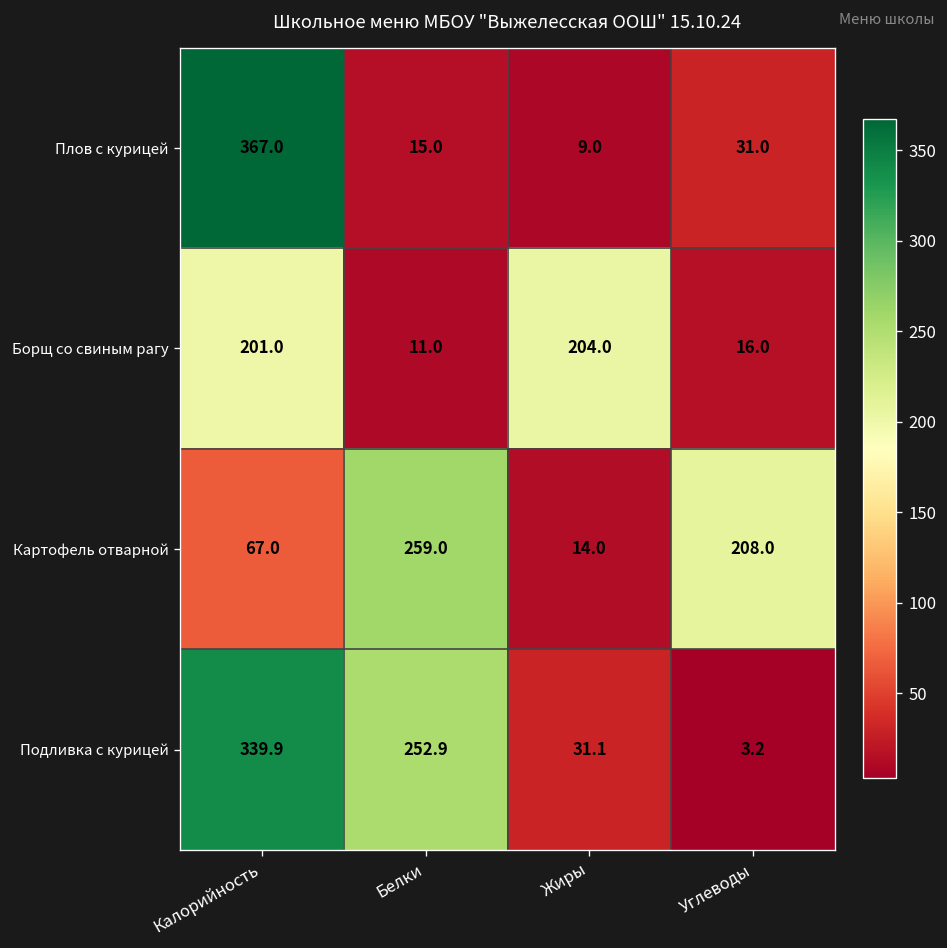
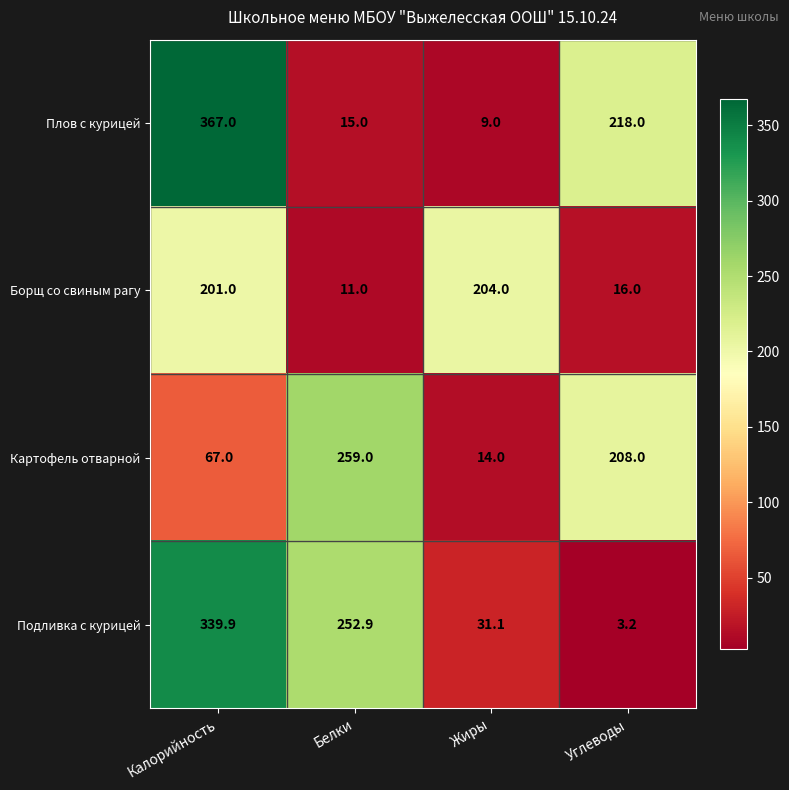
  {
    "Плов с курицей": {
      "Калорийность": 367.0,
      "Белки": 15.0,
      "Жиры": 9.0,
-     "Углеводы": 31.0
+     "Углеводы": 218.0
    },
    "Борщ со свиным рагу": {
      "Калорийность": 201.0,
      "Белки": 11.0,
      "Жиры": 204.0,
      "Углеводы": 16.0
    },
    "Картофель отварной": {
      "Калорийность": 67.0,
      "Белки": 259.0,
      "Жиры": 14.0,
      "Углеводы": 208.0
    },
    "Подливка с курицей": {
      "Калорийность": 339.9,
      "Белки": 252.9,
      "Жиры": 31.1,
      "Углеводы": 3.2
    }
  }
